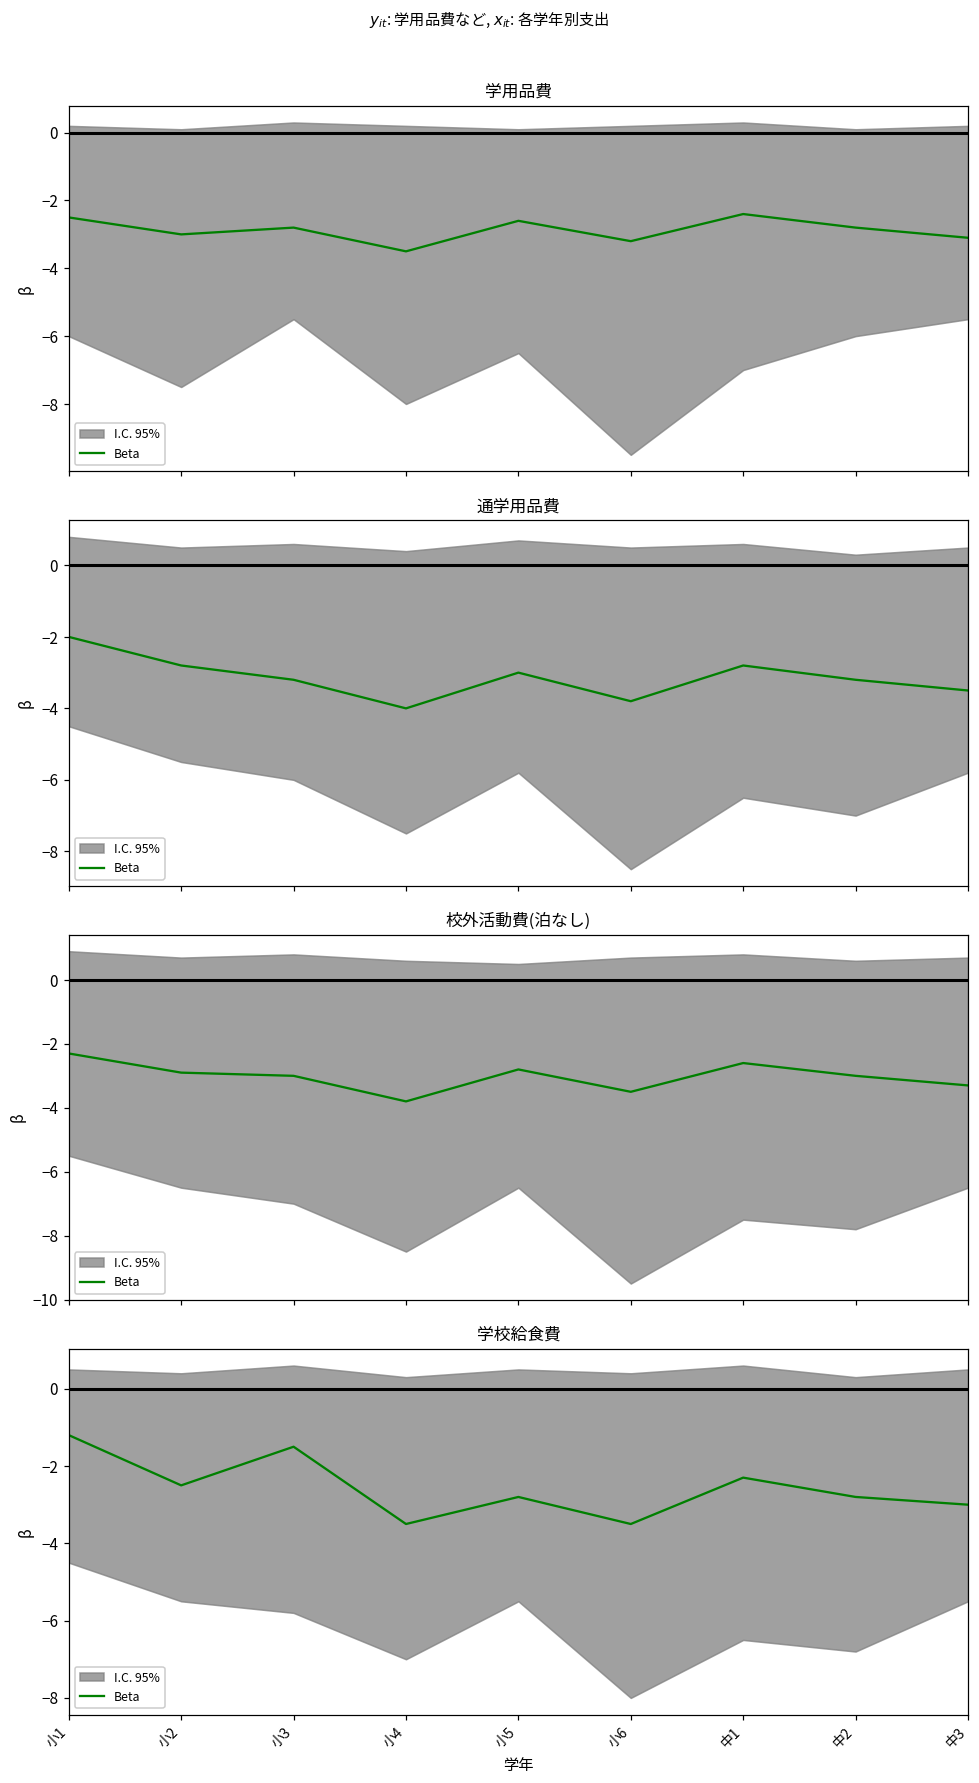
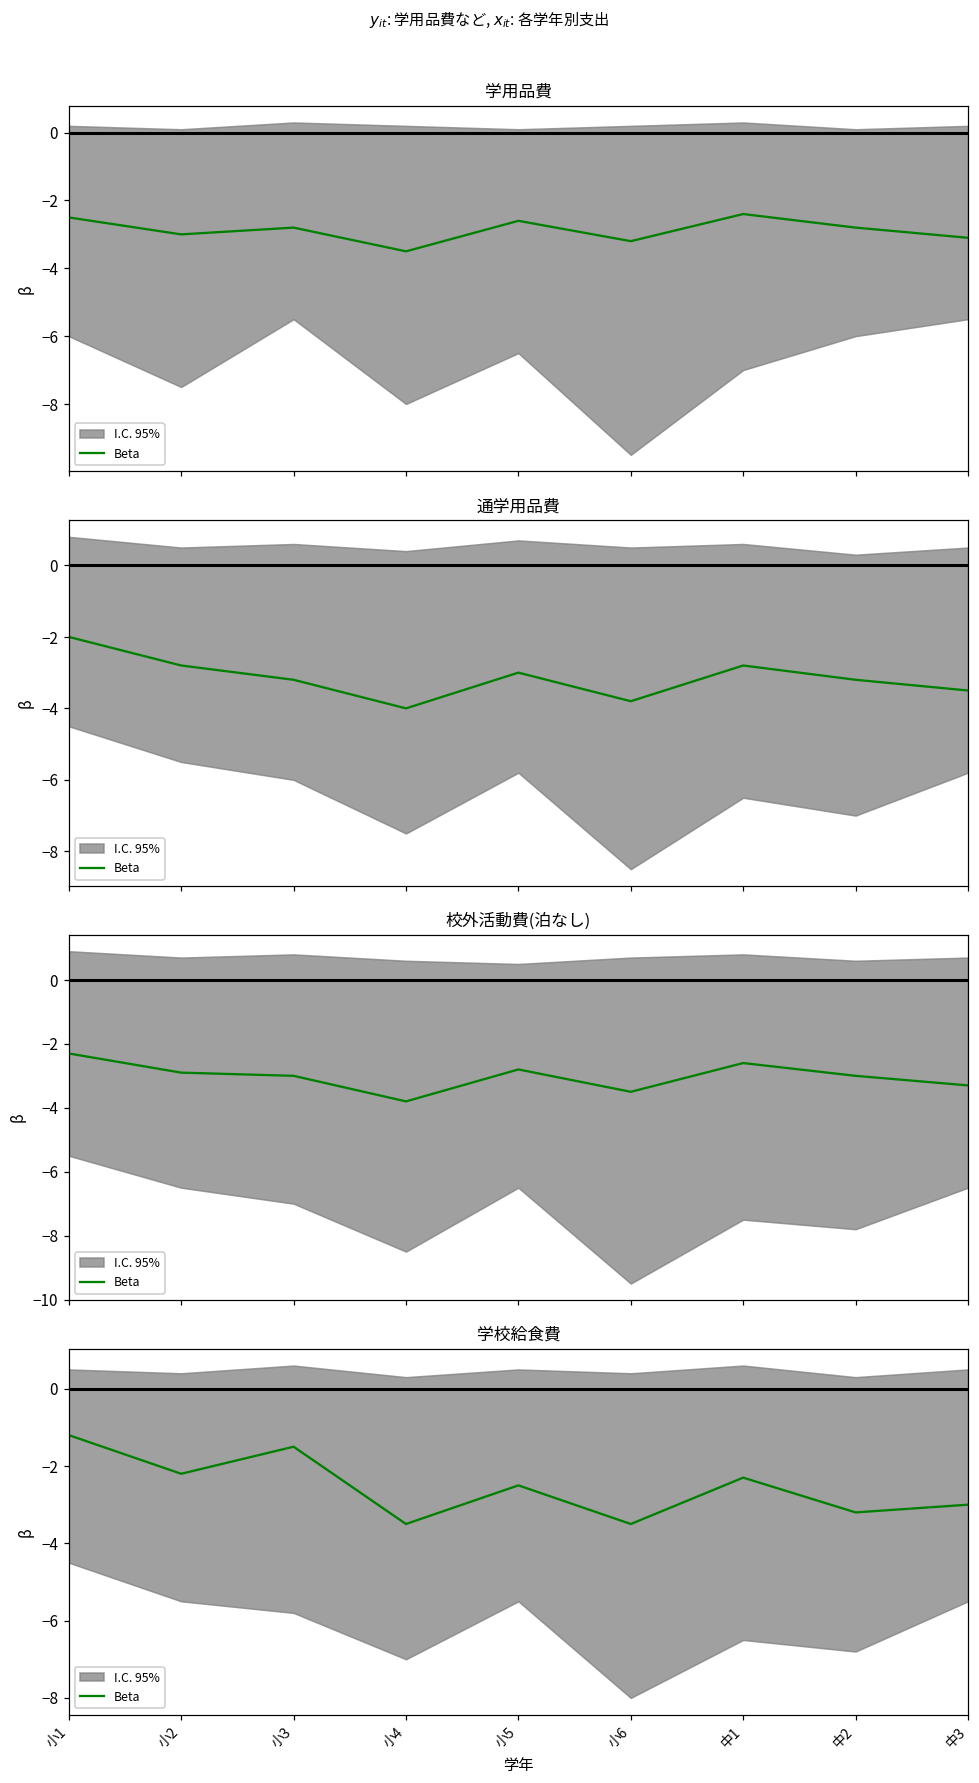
  {
    "学校給食費": {
      "Beta": {
        "小1": -1.2,
-       "小2": -2.5,
+       "小2": -2.2,
        "小3": -1.5,
        "小4": -3.5,
-       "小5": -2.8,
+       "小5": -2.5,
        "小6": -3.5,
        "中1": -2.3,
-       "中2": -2.8,
+       "中2": -3.2,
        "中3": -3.0
      }
    }
  }
